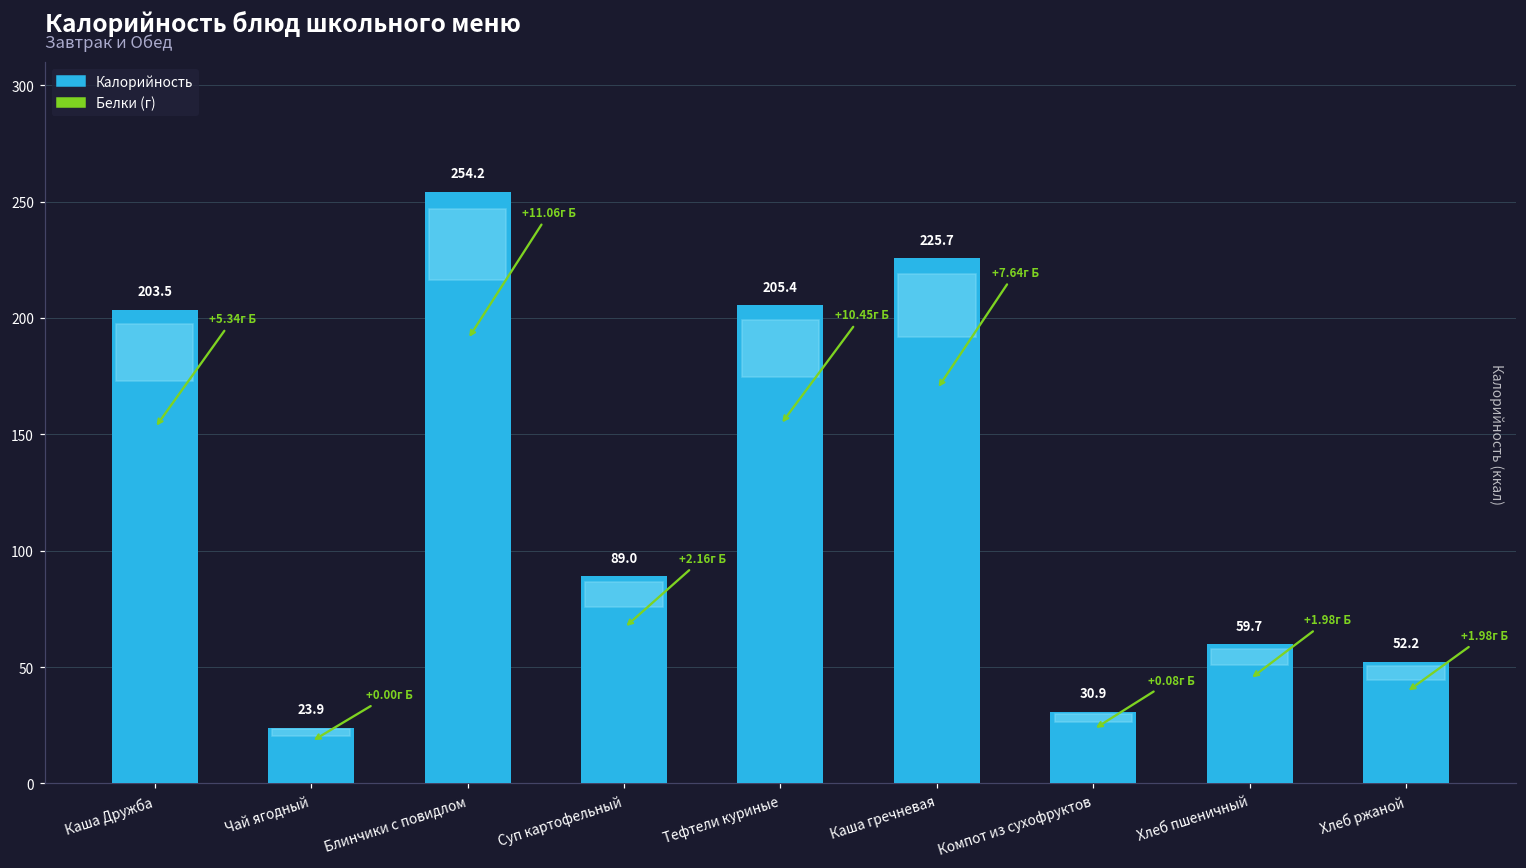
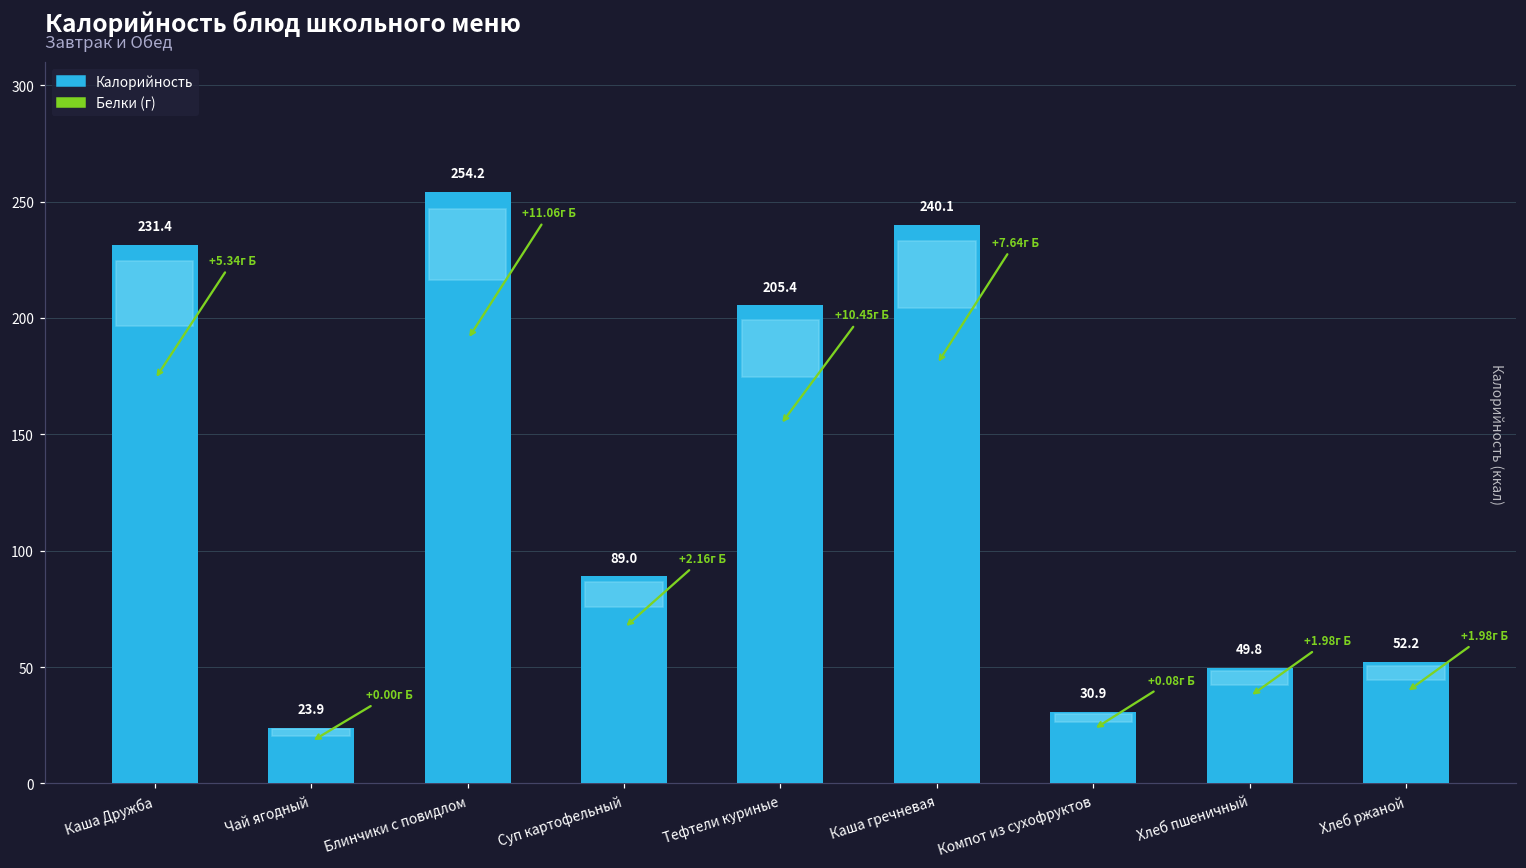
  {
-   "Каша Дружба": 203.5,
+   "Каша Дружба": 231.4,
    "Блинчики с повидлом": 254.2,
    "Тефтели куриные": 205.4,
-   "Каша гречневая": 225.7,
-   "Хлеб пшеничный": 59.7
+   "Каша гречневая": 240.1,
+   "Хлеб пшеничный": 49.8
  }
